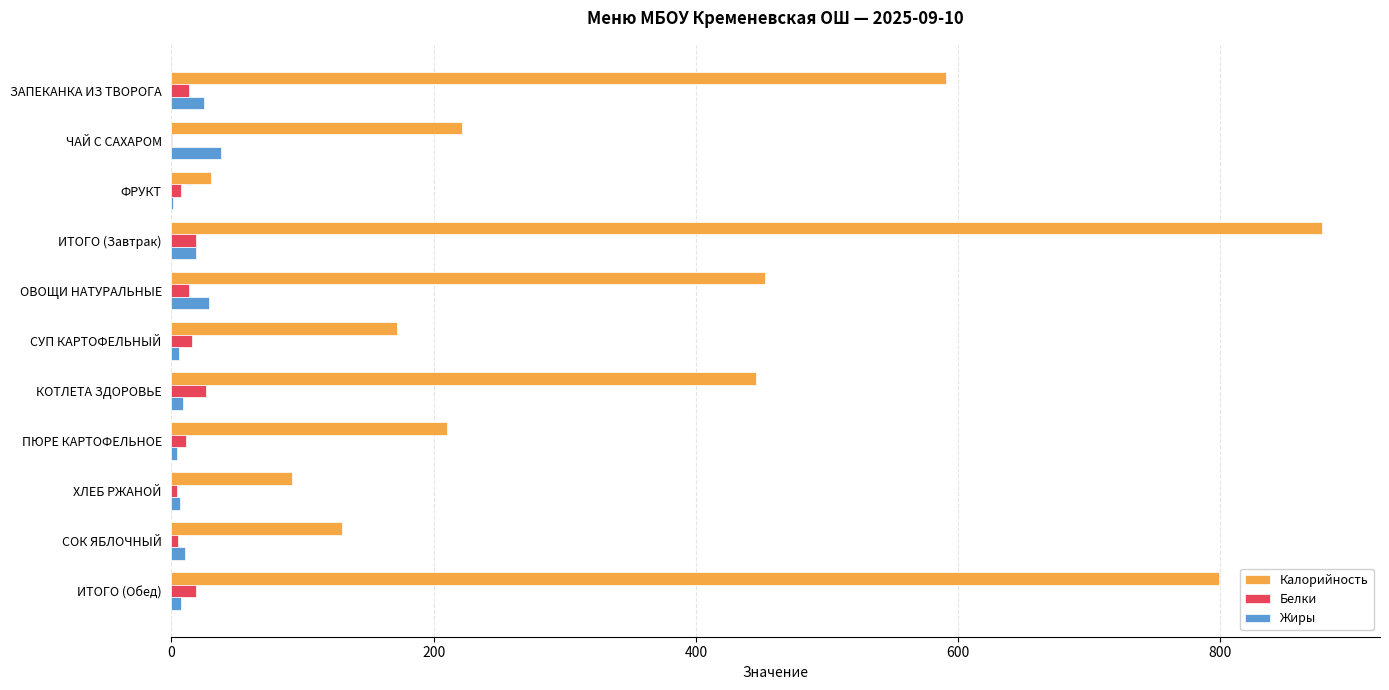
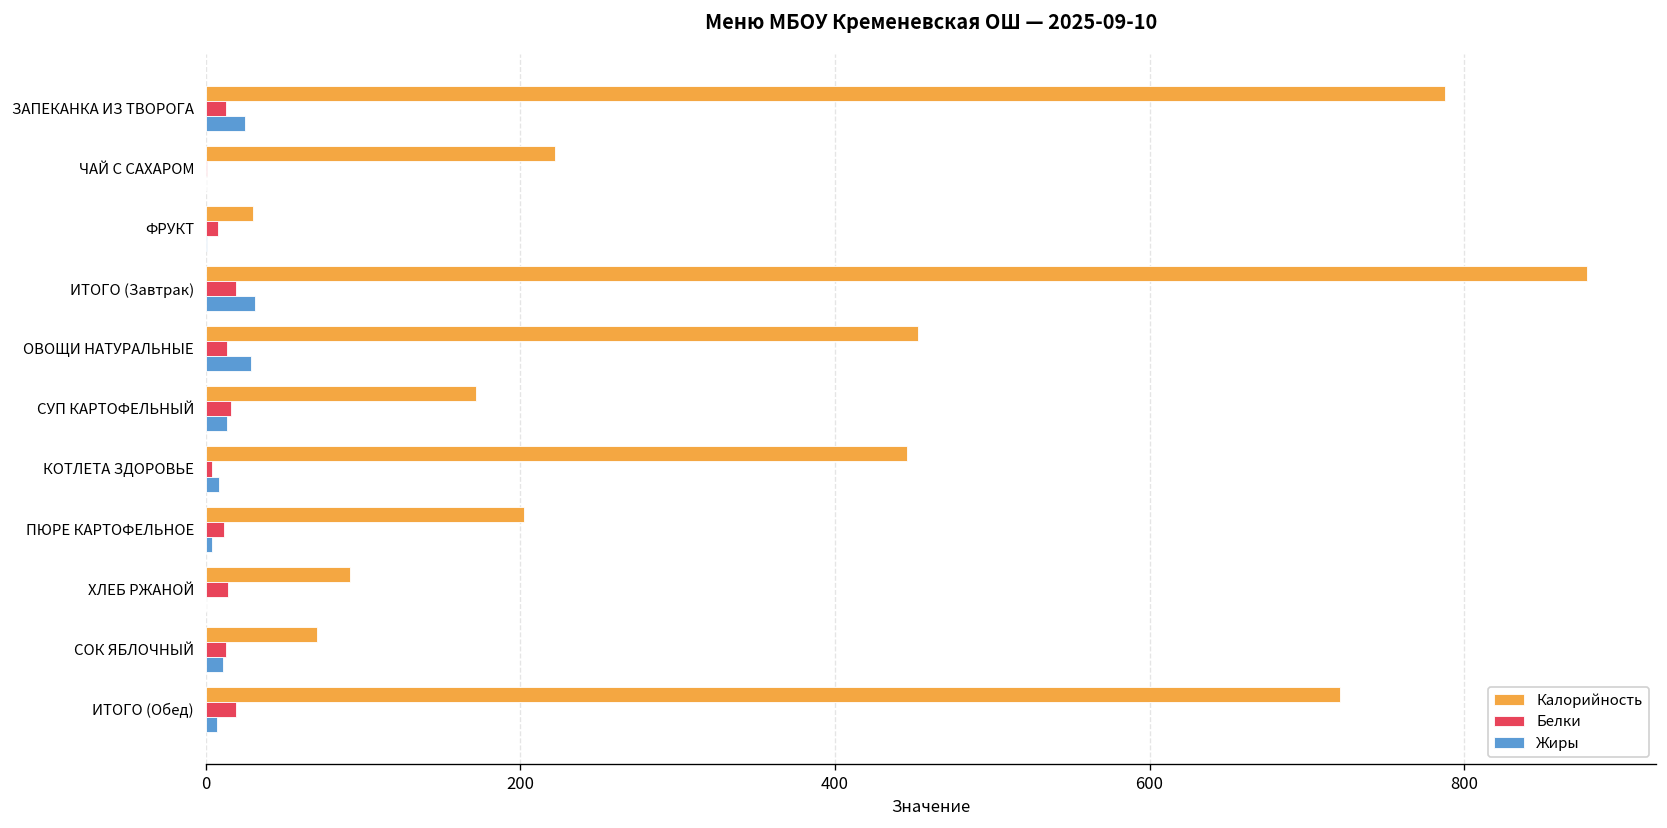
  {
    "Калорийность": {
-     "ЗАПЕКАНКА ИЗ ТВОРОГА": 591,
+     "ЗАПЕКАНКА ИЗ ТВОРОГА": 788,
      "ЧАЙ С САХАРОМ": 222,
      "ФРУКТ": 30,
      "ИТОГО (Завтрак)": 878,
      "ОВОЩИ НАТУРАЛЬНЫЕ": 453,
      "СУП КАРТОФЕЛЬНЫЙ": 172,
      "КОТЛЕТА ЗДОРОВЬЕ": 446,
-     "ПЮРЕ КАРТОФЕЛЬНОЕ": 210,
+     "ПЮРЕ КАРТОФЕЛЬНОЕ": 202,
      "ХЛЕБ РЖАНОЙ": 92,
-     "СОК ЯБЛОЧНЫЙ": 130,
-     "ИТОГО (Обед)": 799
+     "СОК ЯБЛОЧНЫЙ": 71,
+     "ИТОГО (Обед)": 721
    },
    "Белки": {
      "ЗАПЕКАНКА ИЗ ТВОРОГА": 13,
      "ФРУКТ": 8,
      "ИТОГО (Завтрак)": 19,
      "ОВОЩИ НАТУРАЛЬНЫЕ": 13,
      "СУП КАРТОФЕЛЬНЫЙ": 16,
-     "КОТЛЕТА ЗДОРОВЬЕ": 26,
+     "КОТЛЕТА ЗДОРОВЬЕ": 4,
      "ПЮРЕ КАРТОФЕЛЬНОЕ": 11,
-     "ХЛЕБ РЖАНОЙ": 4,
-     "СОК ЯБЛОЧНЫЙ": 5,
+     "ХЛЕБ РЖАНОЙ": 14,
+     "СОК ЯБЛОЧНЫЙ": 13,
      "ИТОГО (Обед)": 19
    },
    "Жиры": {
      "ЗАПЕКАНКА ИЗ ТВОРОГА": 25,
-     "ЧАЙ С САХАРОМ": 38,
-     "ИТОГО (Завтрак)": 19,
+     "ЧАЙ С САХАРОМ": 0,
+     "ИТОГО (Завтрак)": 31,
      "ОВОЩИ НАТУРАЛЬНЫЕ": 29,
-     "СУП КАРТОФЕЛЬНЫЙ": 5,
+     "СУП КАРТОФЕЛЬНЫЙ": 13,
      "КОТЛЕТА ЗДОРОВЬЕ": 9,
      "ПЮРЕ КАРТОФЕЛЬНОЕ": 4,
-     "ХЛЕБ РЖАНОЙ": 7,
+     "ХЛЕБ РЖАНОЙ": 0,
      "СОК ЯБЛОЧНЫЙ": 11,
      "ИТОГО (Обед)": 7
    }
  }
